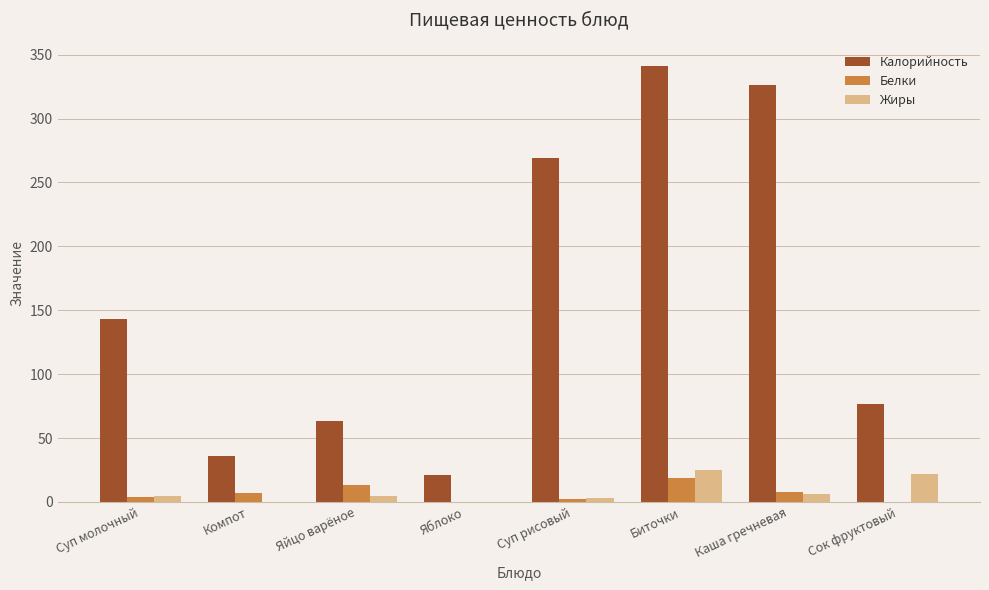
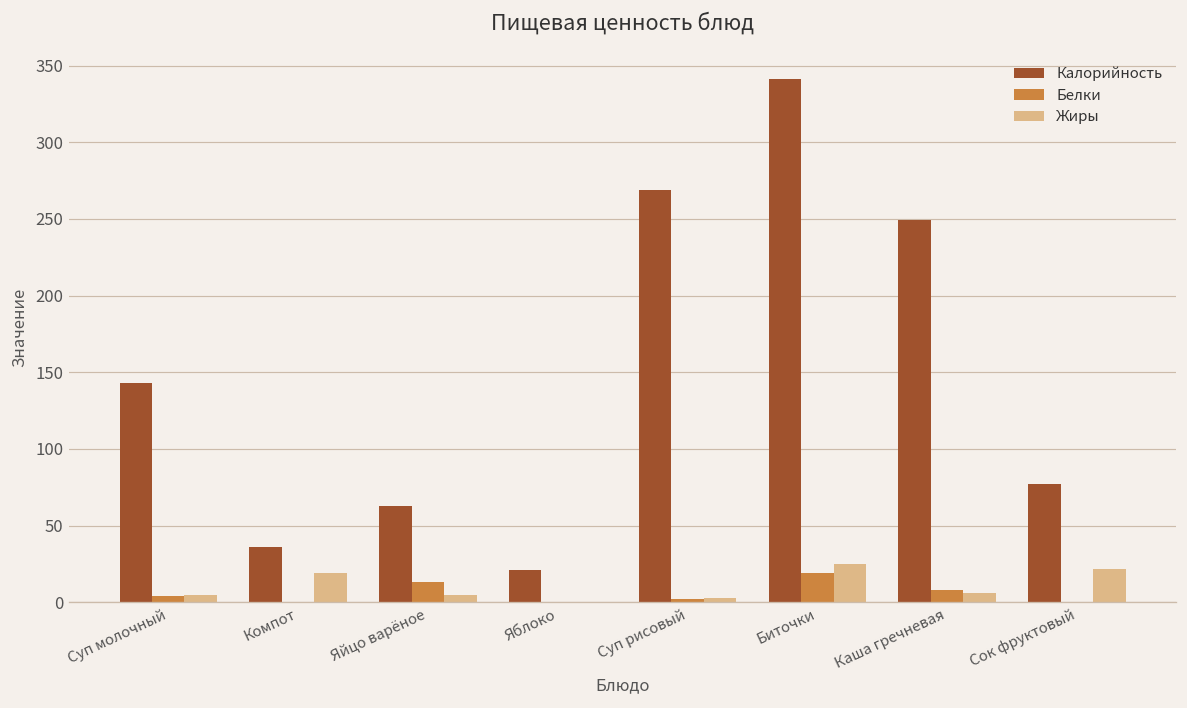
  {
    "Калорийность": {
      "Суп молочный": 143,
      "Компот": 36,
      "Яйцо варёное": 63,
      "Яблоко": 21,
      "Суп рисовый": 269,
      "Биточки": 341,
-     "Каша гречневая": 326,
+     "Каша гречневая": 249,
      "Сок фруктовый": 77
    },
    "Белки": {
      "Суп молочный": 4,
-     "Компот": 7,
+     "Компот": 0,
      "Яйцо варёное": 13,
      "Яблоко": 0,
      "Суп рисовый": 2,
      "Биточки": 19,
      "Каша гречневая": 8,
      "Сок фруктовый": 0
    },
    "Жиры": {
      "Суп молочный": 5,
-     "Компот": 0,
+     "Компот": 19,
      "Яйцо варёное": 5,
      "Яблоко": 0,
      "Суп рисовый": 3,
      "Биточки": 25,
      "Каша гречневая": 6,
      "Сок фруктовый": 22
    }
  }
